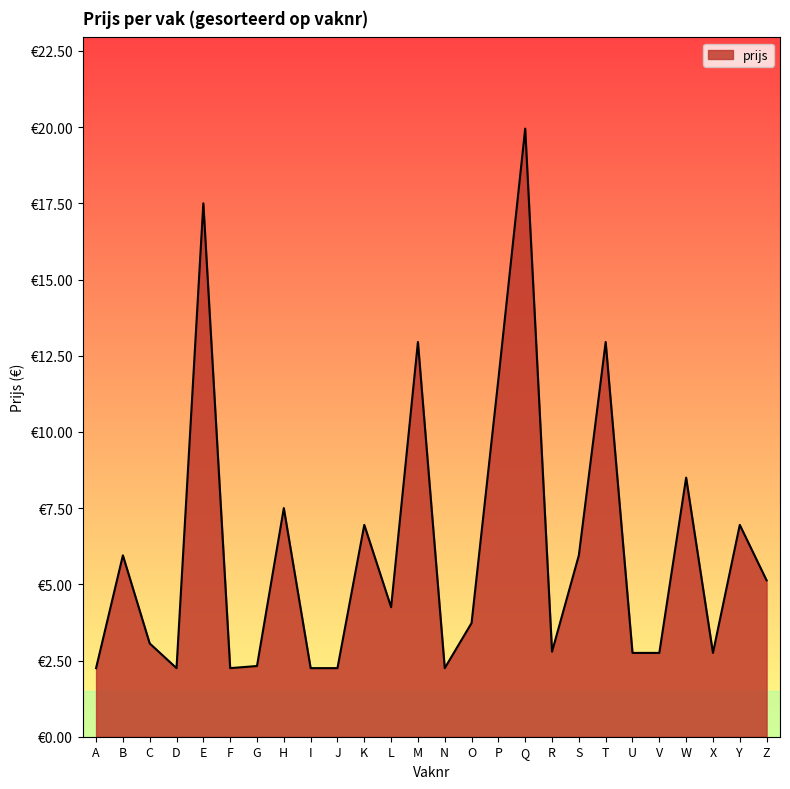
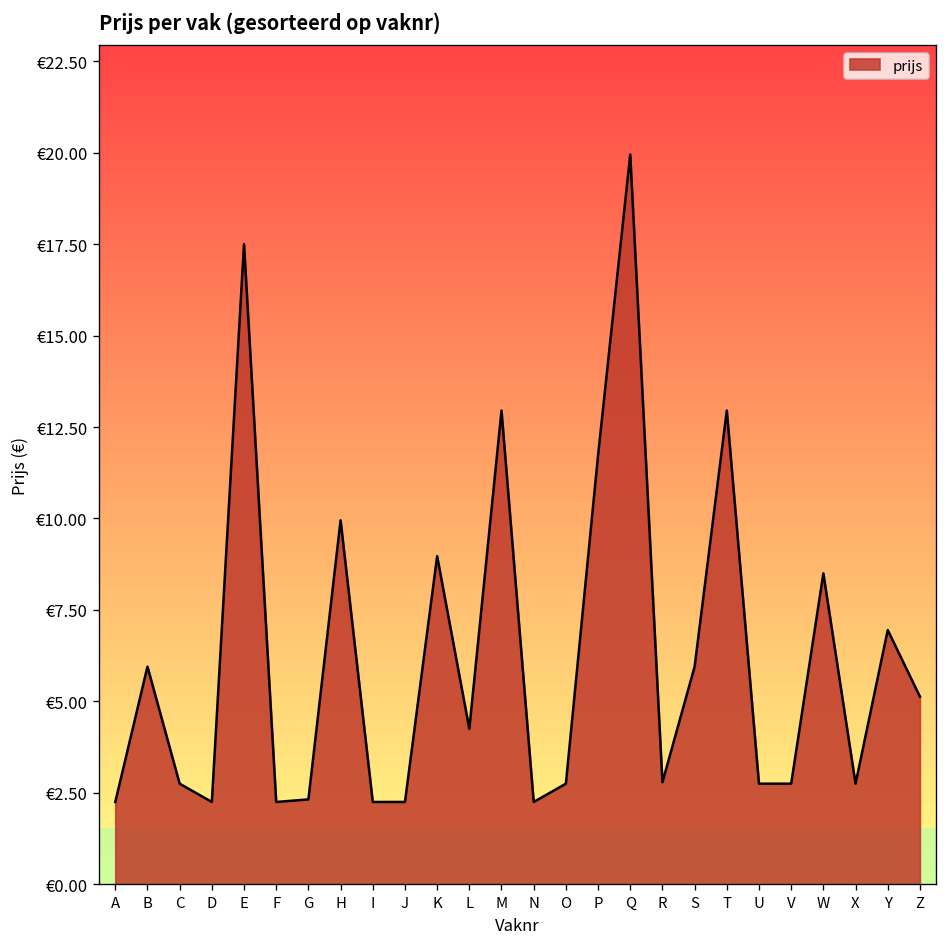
  {
    "A": "€2.3",
    "B": "€6.0",
-   "C": "€3.1",
+   "C": "€2.8",
    "D": "€2.3",
    "E": "€17.5",
    "F": "€2.3",
    "G": "€2.3",
-   "H": "€7.5",
+   "H": "€10.0",
    "I": "€2.3",
    "J": "€2.3",
-   "K": "€7.0",
+   "K": "€9.0",
    "L": "€4.3",
    "M": "€13.0",
    "N": "€2.3",
-   "O": "€3.7",
+   "O": "€2.8",
    "P": "€11.7",
    "Q": "€20.0",
    "R": "€2.8",
    "S": "€6.0",
    "T": "€13.0",
    "U": "€2.8",
    "V": "€2.8",
    "W": "€8.5",
    "X": "€2.8",
    "Y": "€7.0",
    "Z": "€5.1"
  }
